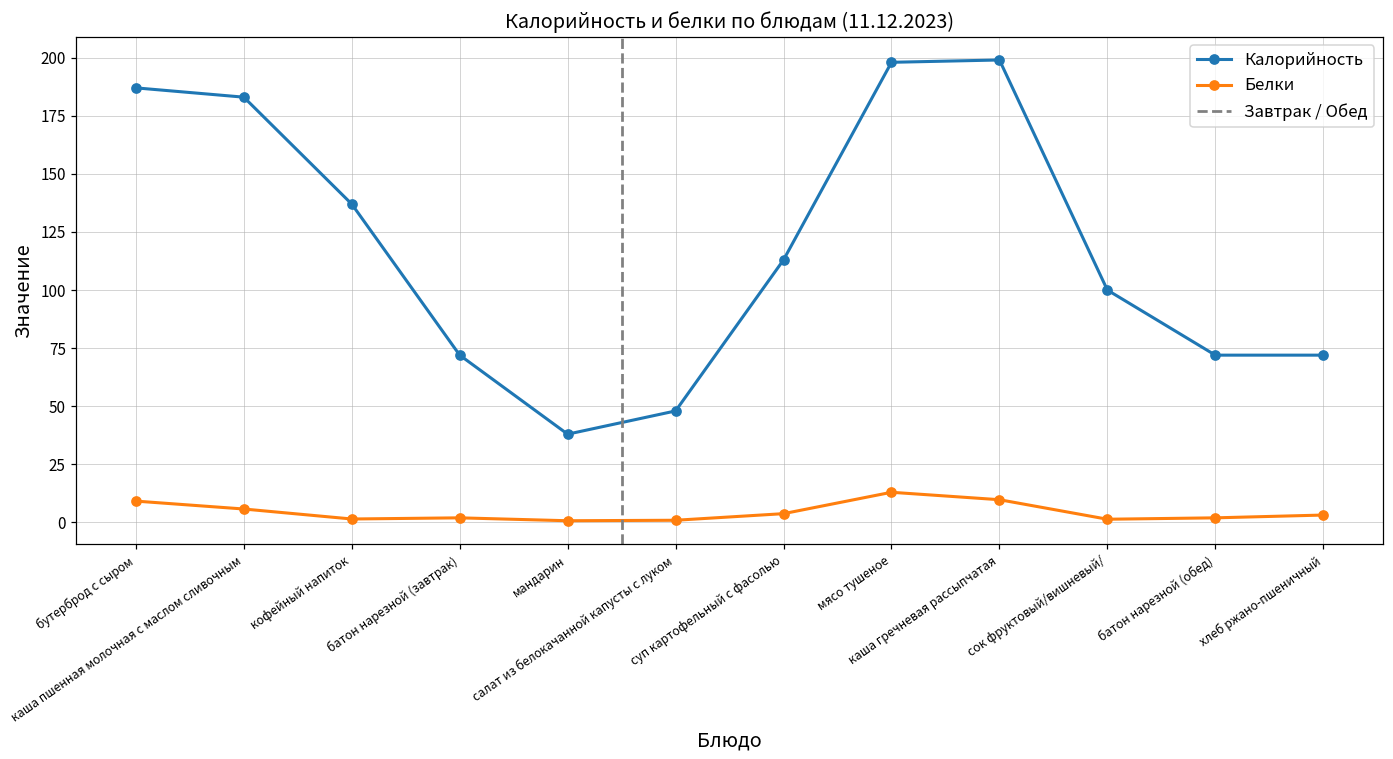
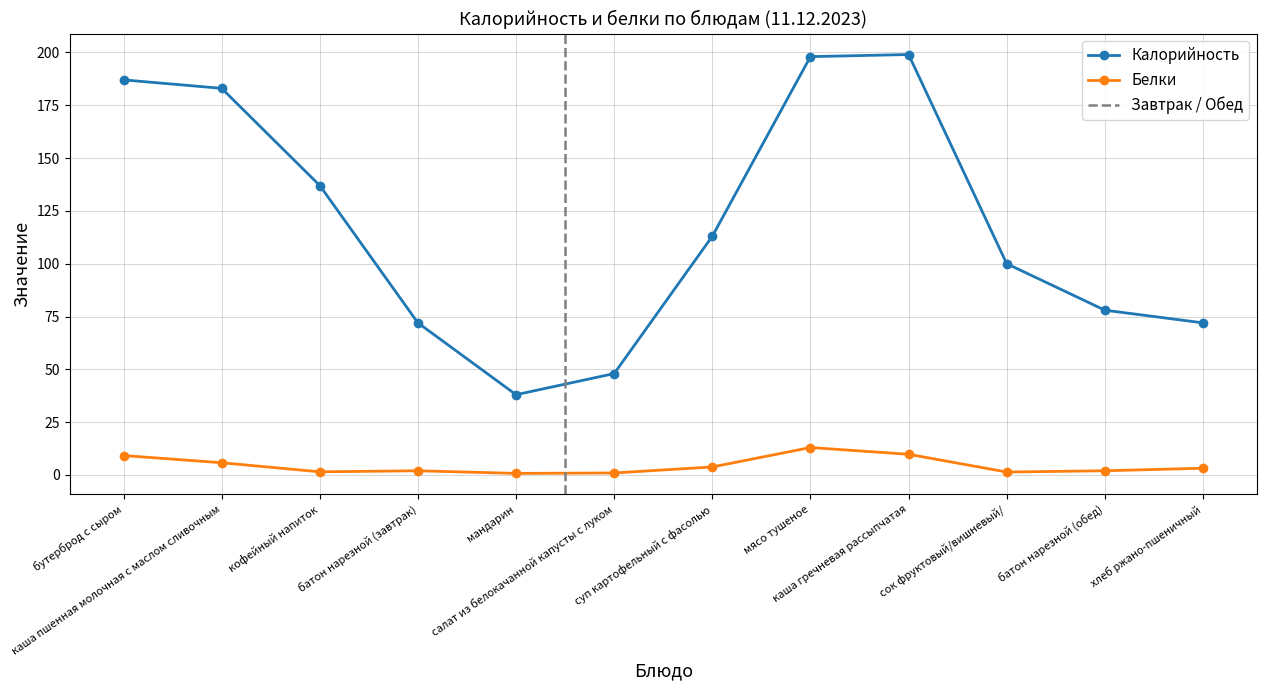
  {
    "Калорийность": {
      "бутерброд с сыром": 187,
      "каша пшенная молочная с маслом сливочным": 183,
      "кофейный напиток": 137,
      "батон нарезной (завтрак)": 72,
      "мандарин": 38,
      "салат из белокачанной капусты с луком": 48,
      "суп картофельный с фасолью": 113,
      "мясо тушеное": 198,
      "каша гречневая рассыпчатая": 199,
      "сок фруктовый/вишневый/": 100,
-     "батон нарезной (обед)": 72,
+     "батон нарезной (обед)": 78,
      "хлеб ржано-пшеничный": 72
    },
    "Белки": {
      "бутерброд с сыром": 9,
      "каша пшенная молочная с маслом сливочным": 6,
      "кофейный напиток": 2,
      "батон нарезной (завтрак)": 2,
      "мандарин": 1,
      "салат из белокачанной капусты с луком": 1,
      "суп картофельный с фасолью": 4,
      "мясо тушеное": 13,
      "каша гречневая рассыпчатая": 10,
      "сок фруктовый/вишневый/": 1,
      "батон нарезной (обед)": 2,
      "хлеб ржано-пшеничный": 3
    }
  }
